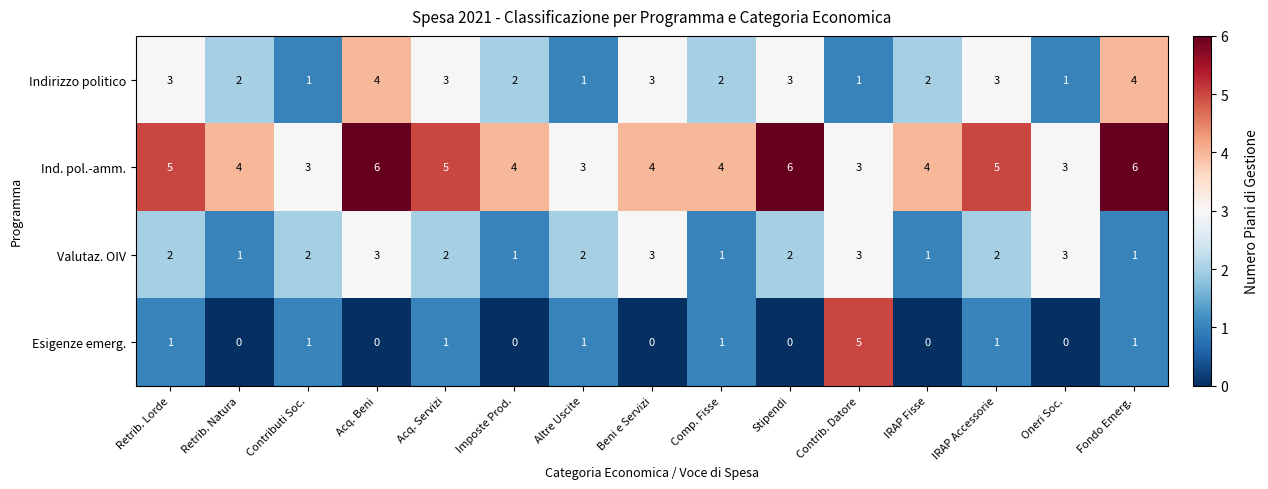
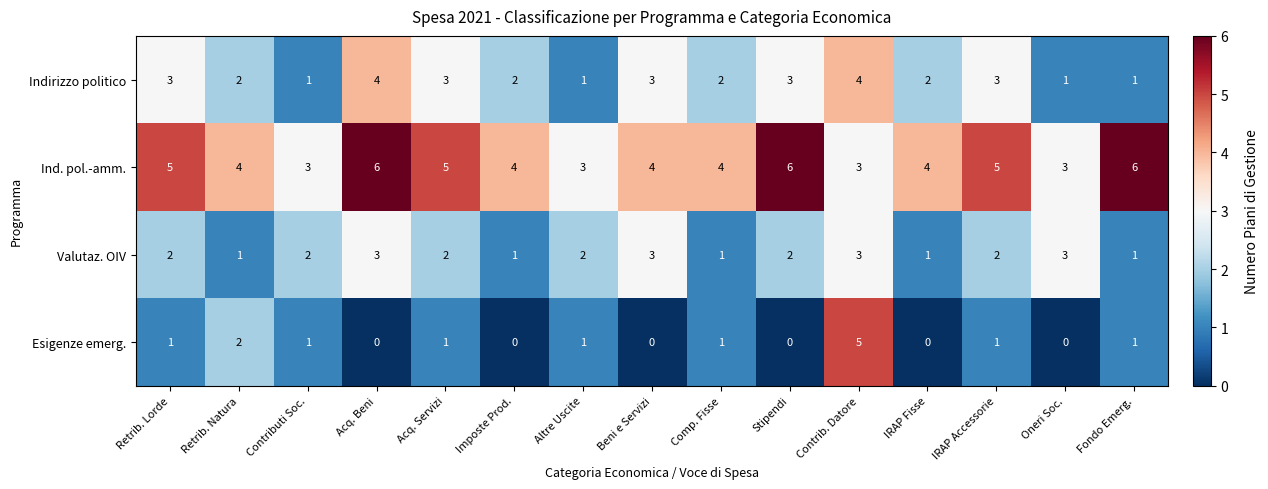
  {
    "Indirizzo politico": {
      "Retrib. Lorde": 3,
      "Retrib. Natura": 2,
      "Contributi Soc.": 1,
      "Acq. Beni": 4,
      "Acq. Servizi": 3,
      "Imposte Prod.": 2,
      "Altre Uscite": 1,
      "Beni e Servizi": 3,
      "Comp. Fisse": 2,
      "Stipendi": 3,
-     "Contrib. Datore": 1,
+     "Contrib. Datore": 4,
      "IRAP Fisse": 2,
      "IRAP Accessorie": 3,
      "Oneri Soc.": 1,
-     "Fondo Emerg.": 4
+     "Fondo Emerg.": 1
    },
    "Ind. pol.-amm.": {
      "Retrib. Lorde": 5,
      "Retrib. Natura": 4,
      "Contributi Soc.": 3,
      "Acq. Beni": 6,
      "Acq. Servizi": 5,
      "Imposte Prod.": 4,
      "Altre Uscite": 3,
      "Beni e Servizi": 4,
      "Comp. Fisse": 4,
      "Stipendi": 6,
      "Contrib. Datore": 3,
      "IRAP Fisse": 4,
      "IRAP Accessorie": 5,
      "Oneri Soc.": 3,
      "Fondo Emerg.": 6
    },
    "Valutaz. OIV": {
      "Retrib. Lorde": 2,
      "Retrib. Natura": 1,
      "Contributi Soc.": 2,
      "Acq. Beni": 3,
      "Acq. Servizi": 2,
      "Imposte Prod.": 1,
      "Altre Uscite": 2,
      "Beni e Servizi": 3,
      "Comp. Fisse": 1,
      "Stipendi": 2,
      "Contrib. Datore": 3,
      "IRAP Fisse": 1,
      "IRAP Accessorie": 2,
      "Oneri Soc.": 3,
      "Fondo Emerg.": 1
    },
    "Esigenze emerg.": {
      "Retrib. Lorde": 1,
-     "Retrib. Natura": 0,
+     "Retrib. Natura": 2,
      "Contributi Soc.": 1,
      "Acq. Beni": 0,
      "Acq. Servizi": 1,
      "Imposte Prod.": 0,
      "Altre Uscite": 1,
      "Beni e Servizi": 0,
      "Comp. Fisse": 1,
      "Stipendi": 0,
      "Contrib. Datore": 5,
      "IRAP Fisse": 0,
      "IRAP Accessorie": 1,
      "Oneri Soc.": 0,
      "Fondo Emerg.": 1
    }
  }
